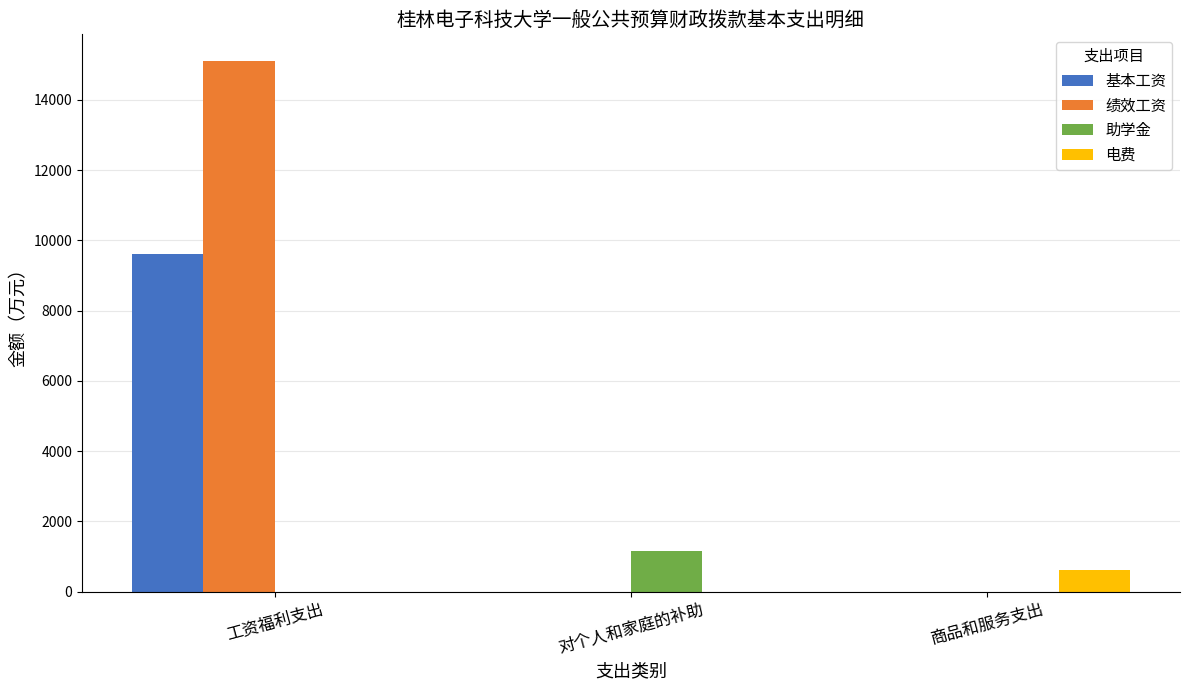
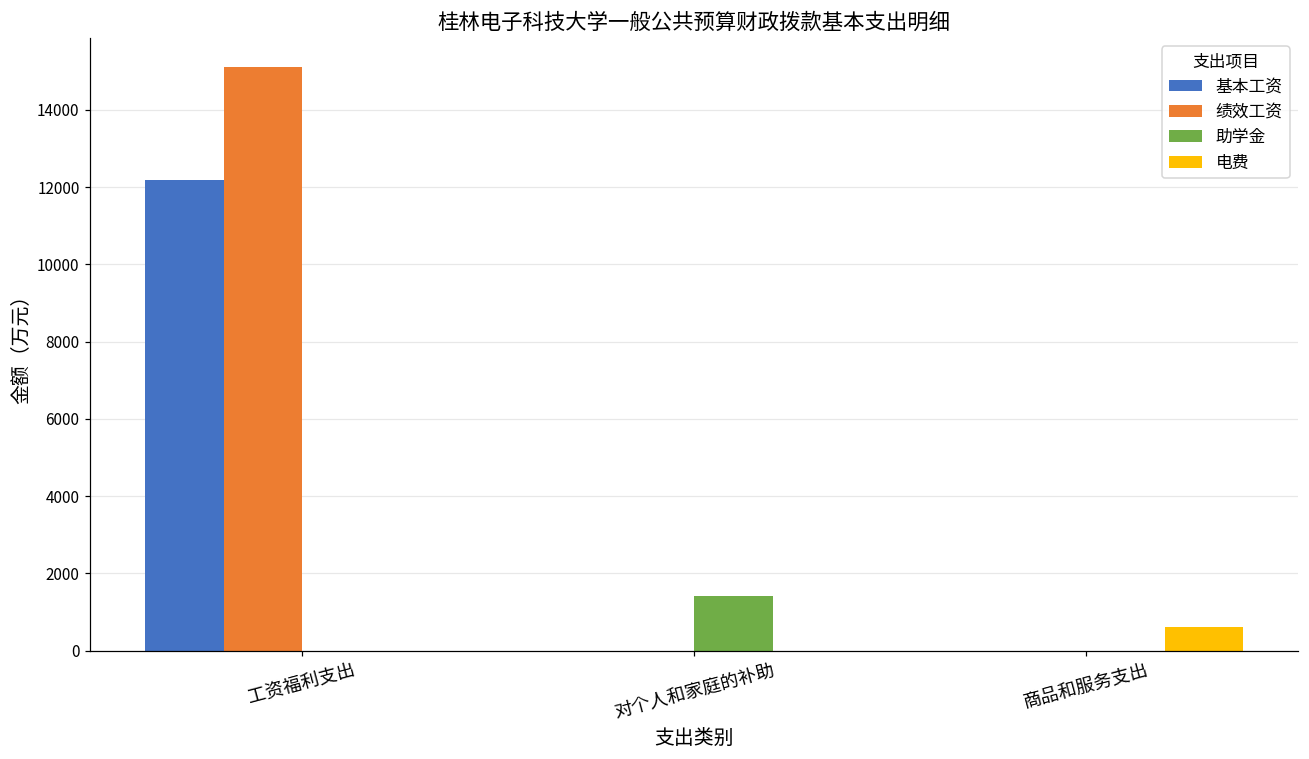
  {
    "基本工资": {
-     "工资福利支出": 9600,
+     "工资福利支出": 12200,
      "对个人和家庭的补助": 0,
      "商品和服务支出": 0
    },
    "绩效工资": {
      "工资福利支出": 15100,
      "对个人和家庭的补助": 0,
      "商品和服务支出": 0
    },
    "助学金": {
      "工资福利支出": 0,
-     "对个人和家庭的补助": 1200,
+     "对个人和家庭的补助": 1400,
      "商品和服务支出": 0
    },
    "电费": {
      "工资福利支出": 0,
      "对个人和家庭的补助": 0,
      "商品和服务支出": 600
    }
  }
